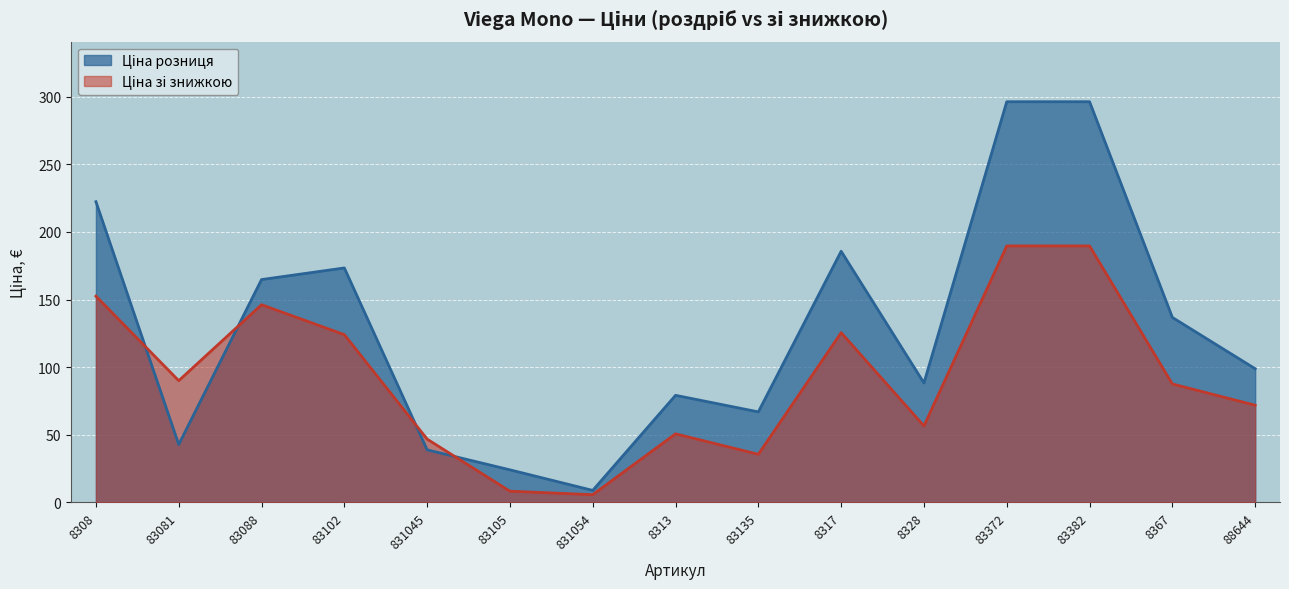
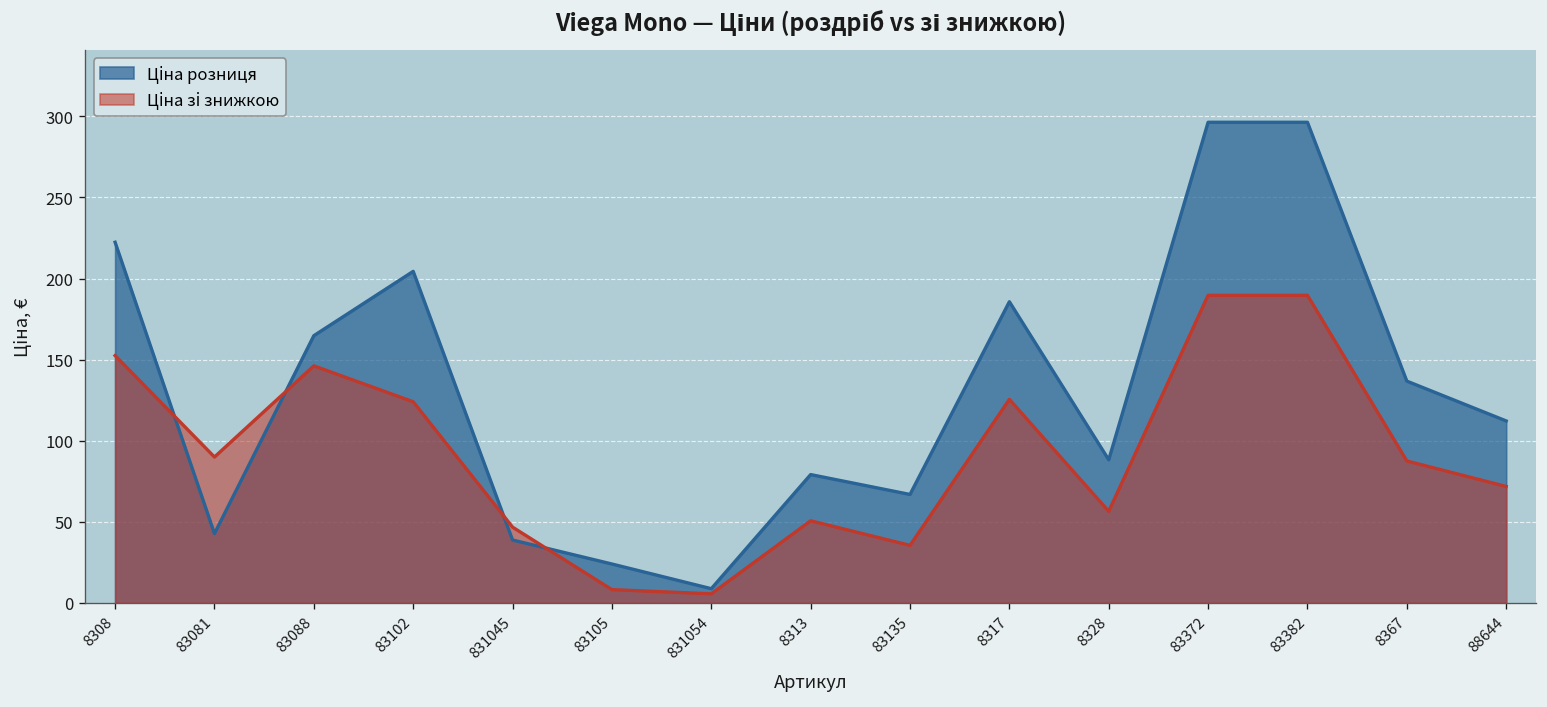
  {
    "Ціна розниця": {
      "8308": 222,
      "83081": 43,
      "83088": 165,
-     "83102": 173,
+     "83102": 204,
      "831045": 39,
      "83105": 24,
      "831054": 9,
      "8313": 79,
      "83135": 67,
      "8317": 186,
      "8328": 88,
      "83372": 296,
      "83382": 296,
      "8367": 137,
-     "88644": 99
+     "88644": 112
    },
    "Ціна зі знижкою": {
      "8308": 152,
      "83081": 90,
      "83088": 146,
      "83102": 124,
      "831045": 47,
      "83105": 8,
      "831054": 6,
      "8313": 51,
      "83135": 36,
      "8317": 126,
      "8328": 56,
      "83372": 190,
      "83382": 190,
      "8367": 88,
      "88644": 72
    }
  }
